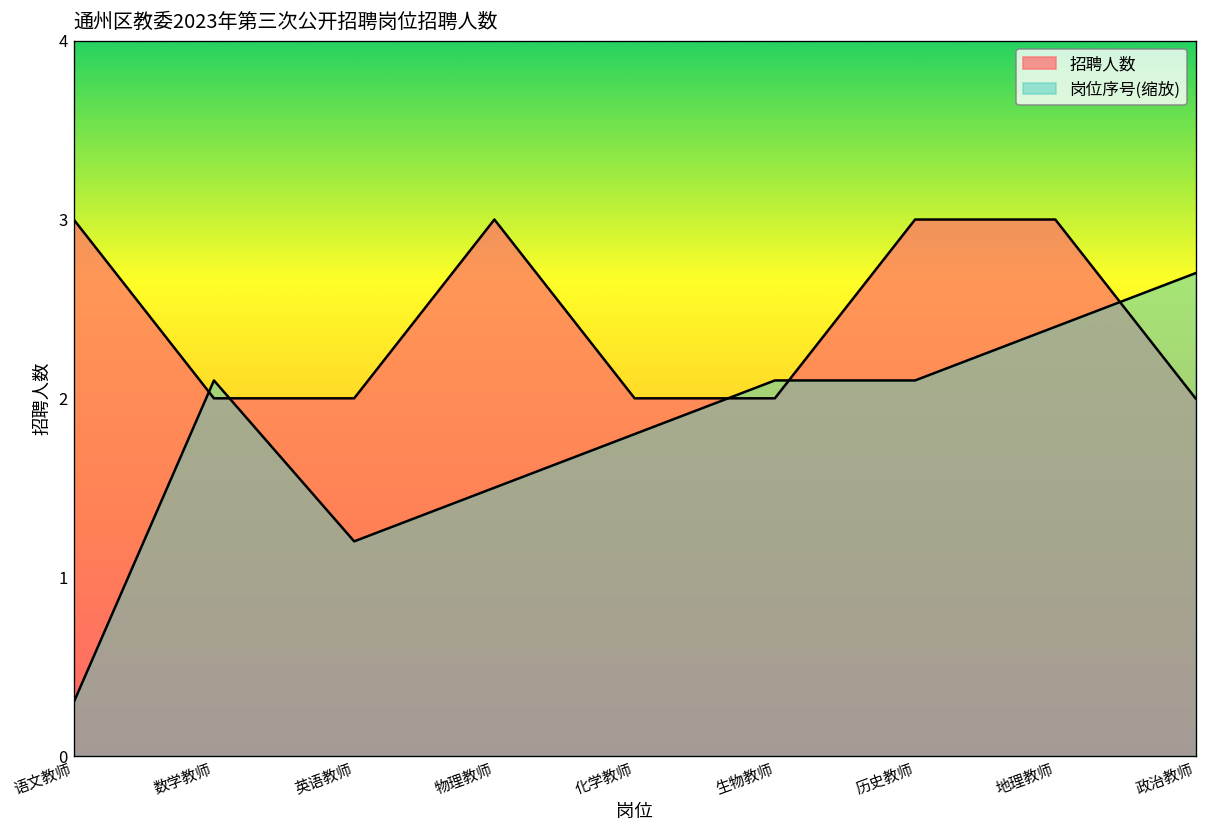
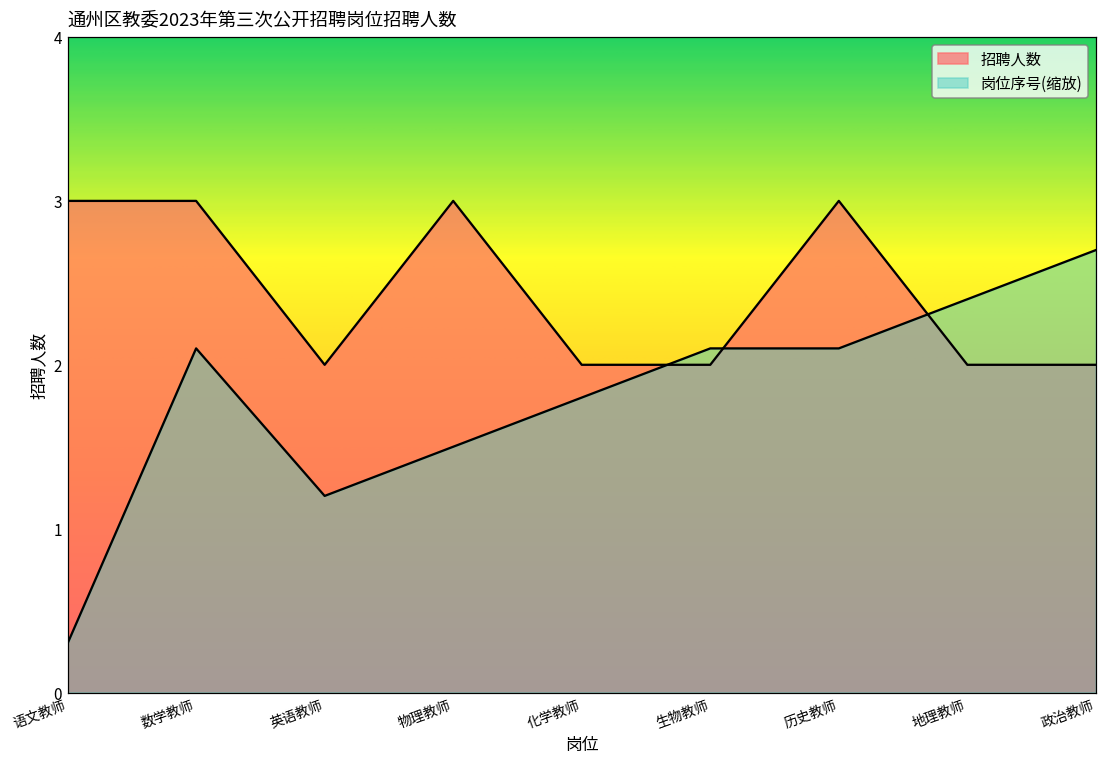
  {
    "招聘人数": {
      "语文教师": 3,
-     "数学教师": 2,
+     "数学教师": 3,
      "英语教师": 2,
      "物理教师": 3,
      "化学教师": 2,
      "生物教师": 2,
      "历史教师": 3,
-     "地理教师": 3,
+     "地理教师": 2,
      "政治教师": 2
    },
    "岗位序号(缩放)": {
      "语文教师": 0.30,
      "数学教师": 2.10,
      "英语教师": 1.20,
      "物理教师": 1.50,
      "化学教师": 1.80,
      "生物教师": 2.10,
      "历史教师": 2.10,
      "地理教师": 2.40,
      "政治教师": 2.70
    }
  }
